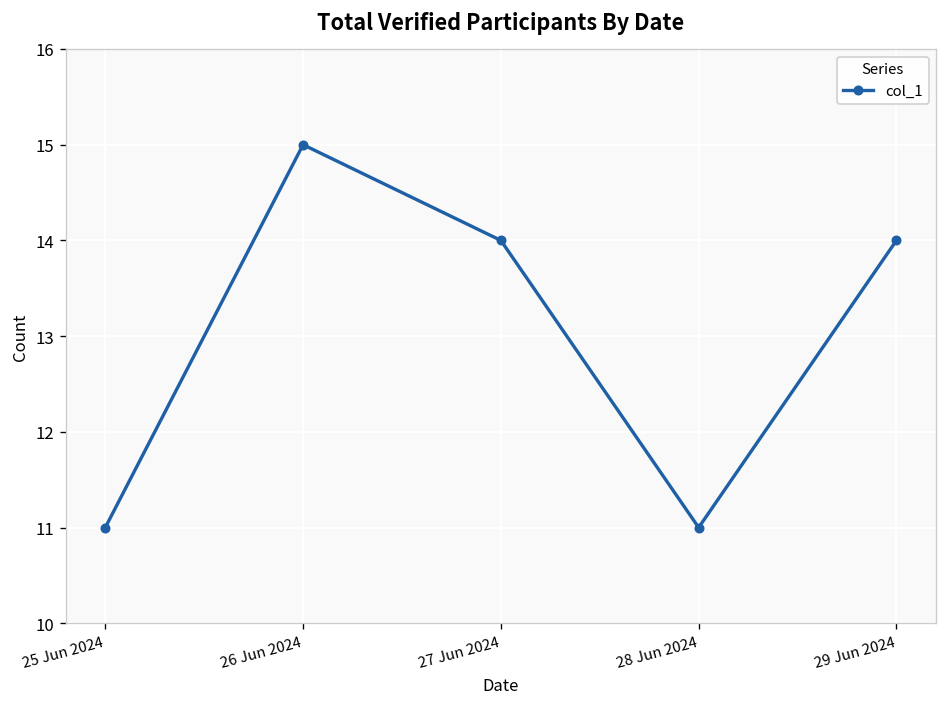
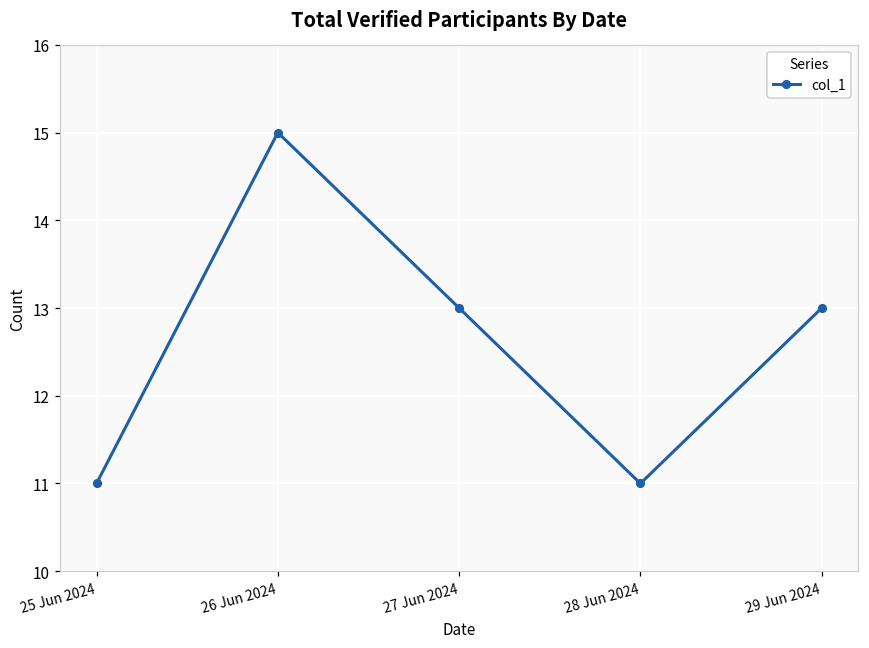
  {
    "25 Jun 2024": 11,
    "26 Jun 2024": 15,
-   "27 Jun 2024": 14,
+   "27 Jun 2024": 13,
    "28 Jun 2024": 11,
-   "29 Jun 2024": 14
+   "29 Jun 2024": 13
  }
